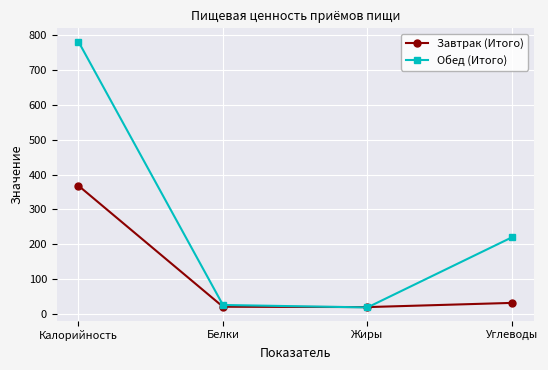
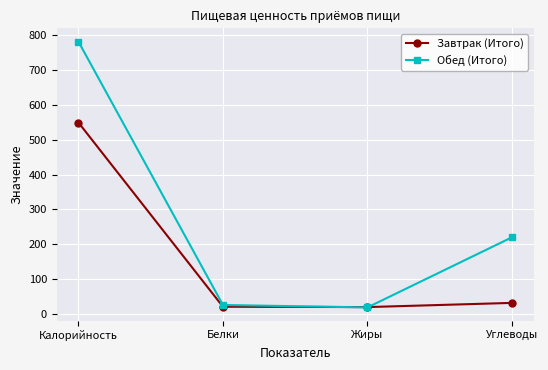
  {
    "Завтрак (Итого)": {
-     "Калорийность": 370,
+     "Калорийность": 550,
      "Углеводы": 30
    },
    "Обед (Итого)": {
      "Калорийность": 780,
      "Углеводы": 220
    }
  }
